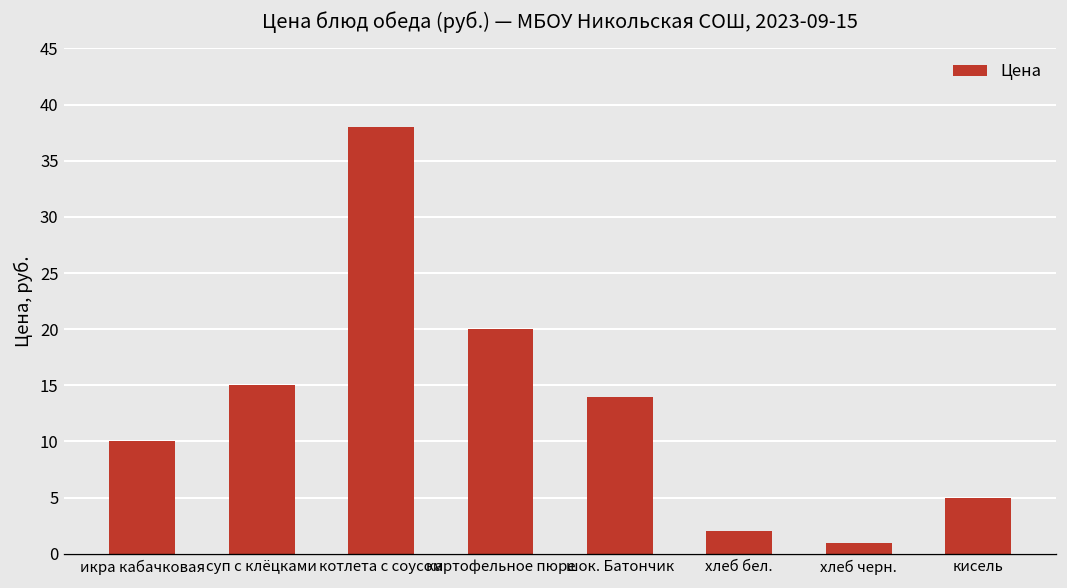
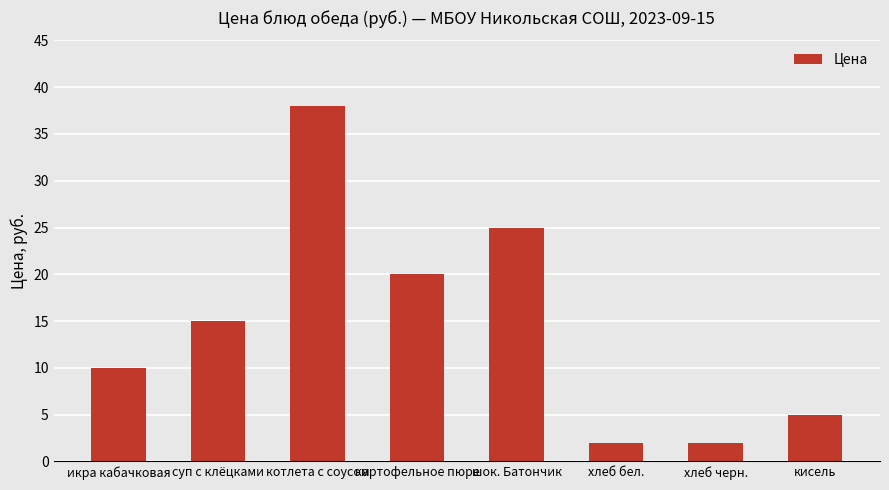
  {
    "икра кабачковая": 10,
    "суп с клёцками": 15,
    "котлета с соусом": 38,
    "картофельное пюре": 20,
-   "шок. Батончик": 14,
+   "шок. Батончик": 25,
    "хлеб бел.": 2,
-   "хлеб черн.": 1,
+   "хлеб черн.": 2,
    "кисель": 5
  }
